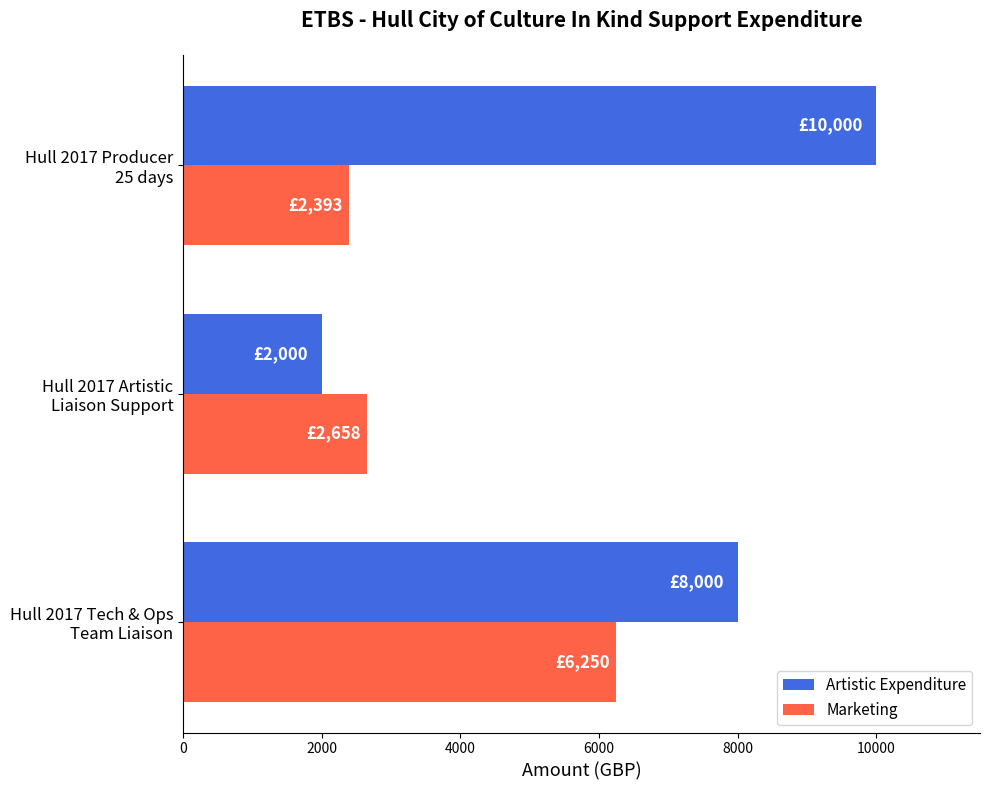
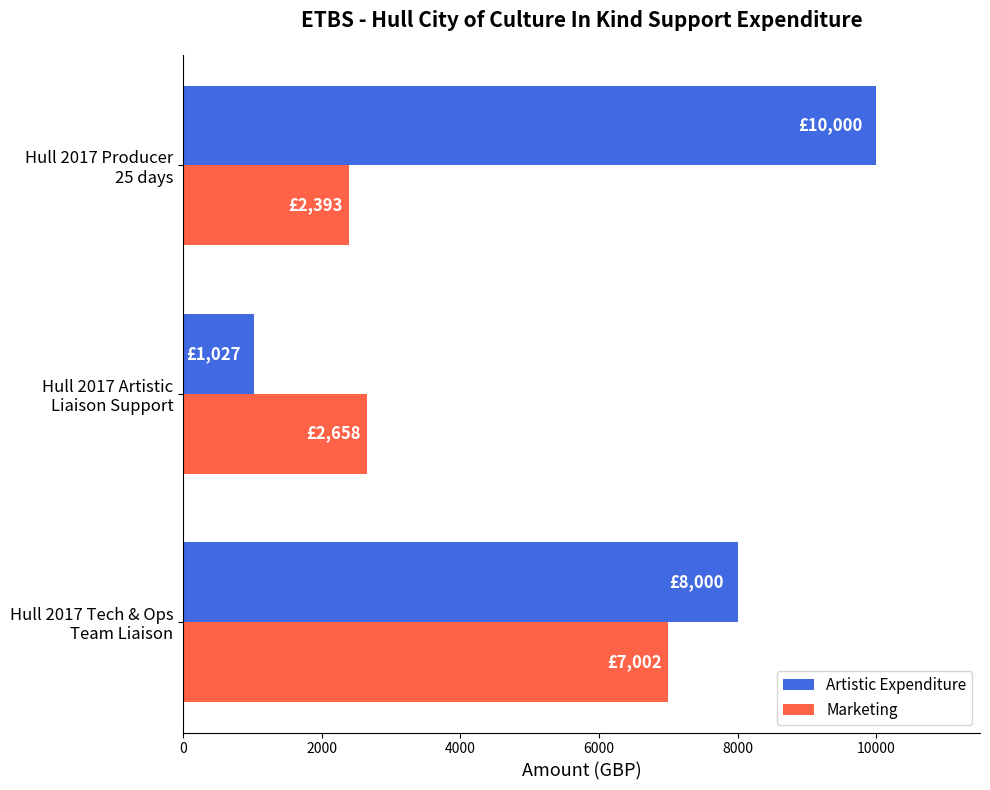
  {
    "Artistic Expenditure": {
      "Hull 2017 Producer 25 days": "£10,000",
-     "Hull 2017 Artistic Liaison Support": "£2,000",
+     "Hull 2017 Artistic Liaison Support": "£1,027",
      "Hull 2017 Tech & Ops Team Liaison": "£8,000"
    },
    "Marketing": {
      "Hull 2017 Producer 25 days": "£2,393",
      "Hull 2017 Artistic Liaison Support": "£2,658",
-     "Hull 2017 Tech & Ops Team Liaison": "£6,250"
+     "Hull 2017 Tech & Ops Team Liaison": "£7,002"
    }
  }
